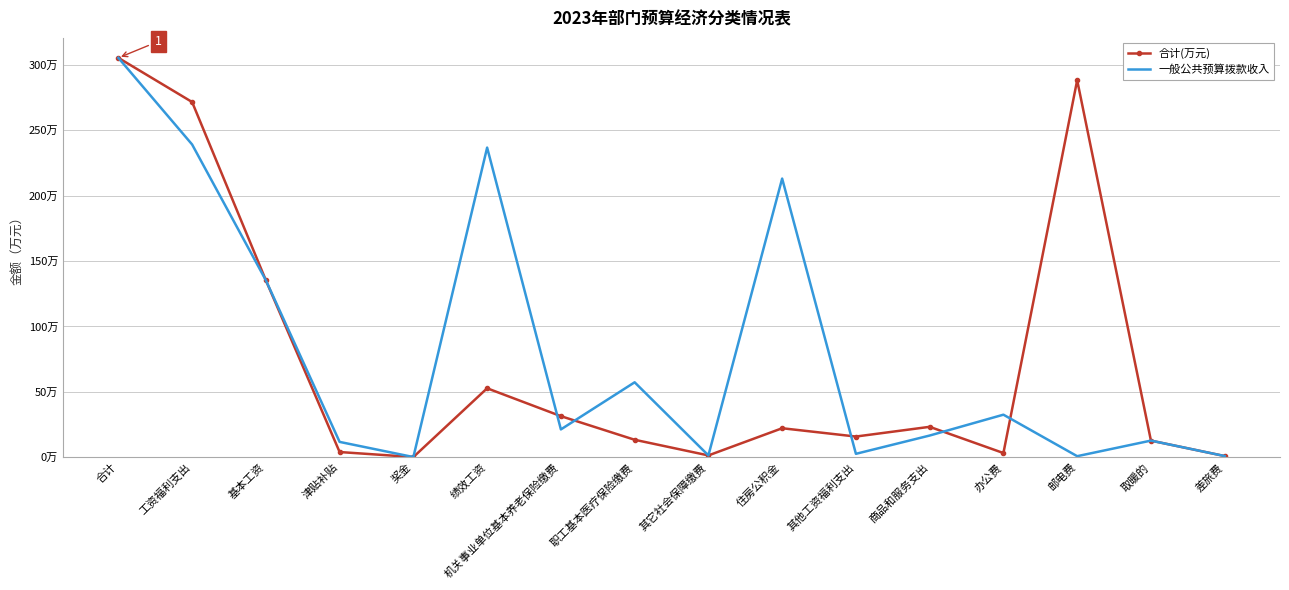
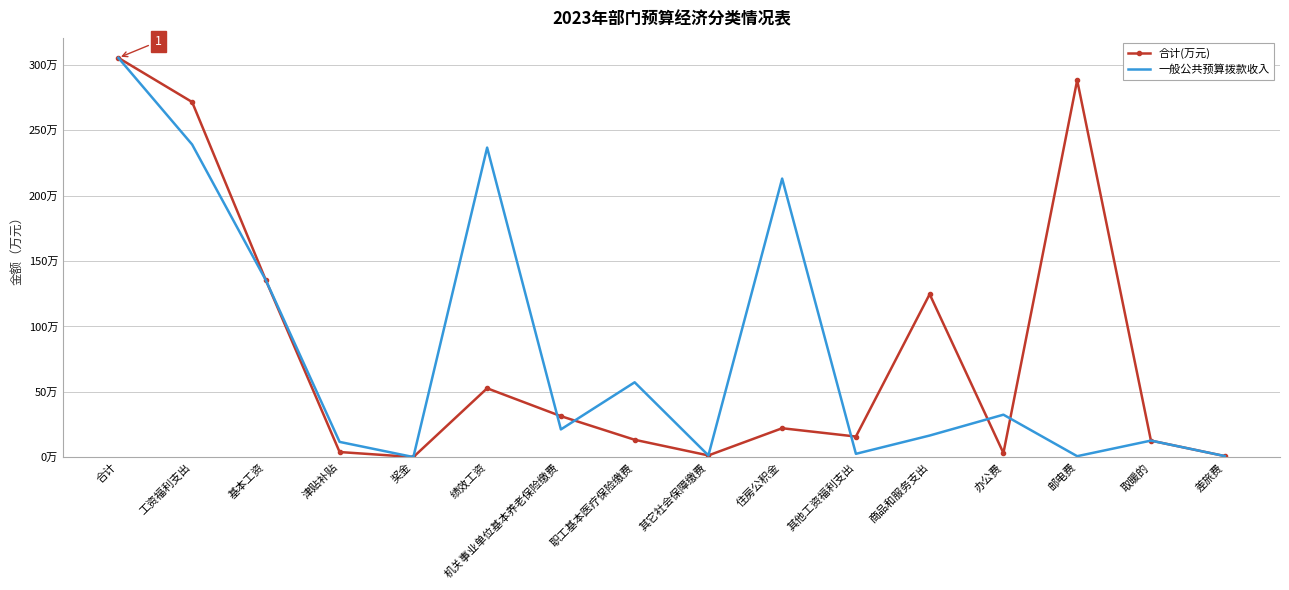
  {
    "合计(万元)": {
      "工资福利支出": "271万",
      "津贴补贴": "4万",
      "绩效工资": "53万",
      "机关事业单位基本养老保险缴费": "31万",
      "职工基本医疗保险缴费": "13万",
      "住房公积金": "22万",
      "其他工资福利支出": "16万",
-     "商品和服务支出": "23万",
+     "商品和服务支出": "125万",
      "办公费": "3万",
      "邮电费": "288万"
    },
    "一般公共预算拨款收入": {
      "工资福利支出": "239万",
      "津贴补贴": "12万",
      "绩效工资": "237万",
      "机关事业单位基本养老保险缴费": "21万",
      "职工基本医疗保险缴费": "57万",
      "住房公积金": "213万",
      "其他工资福利支出": "3万",
      "商品和服务支出": "17万",
      "办公费": "33万",
      "邮电费": "1万"
    }
  }
